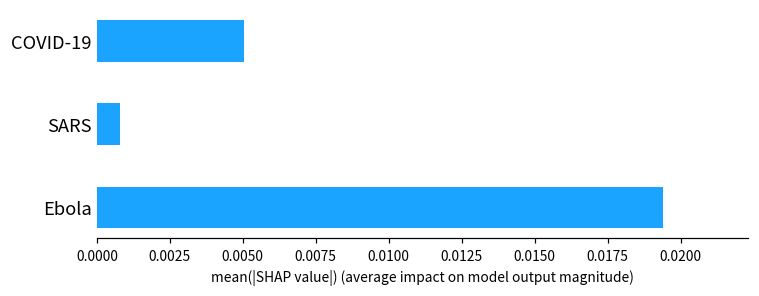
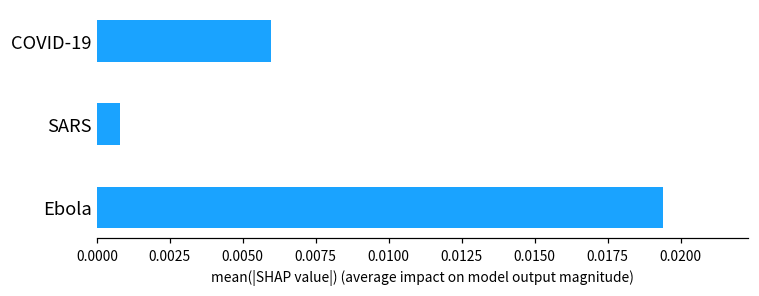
  {
-   "COVID-19": 0.0050,
+   "COVID-19": 0.0060,
    "SARS": 0.0008,
    "Ebola": 0.0194
  }
